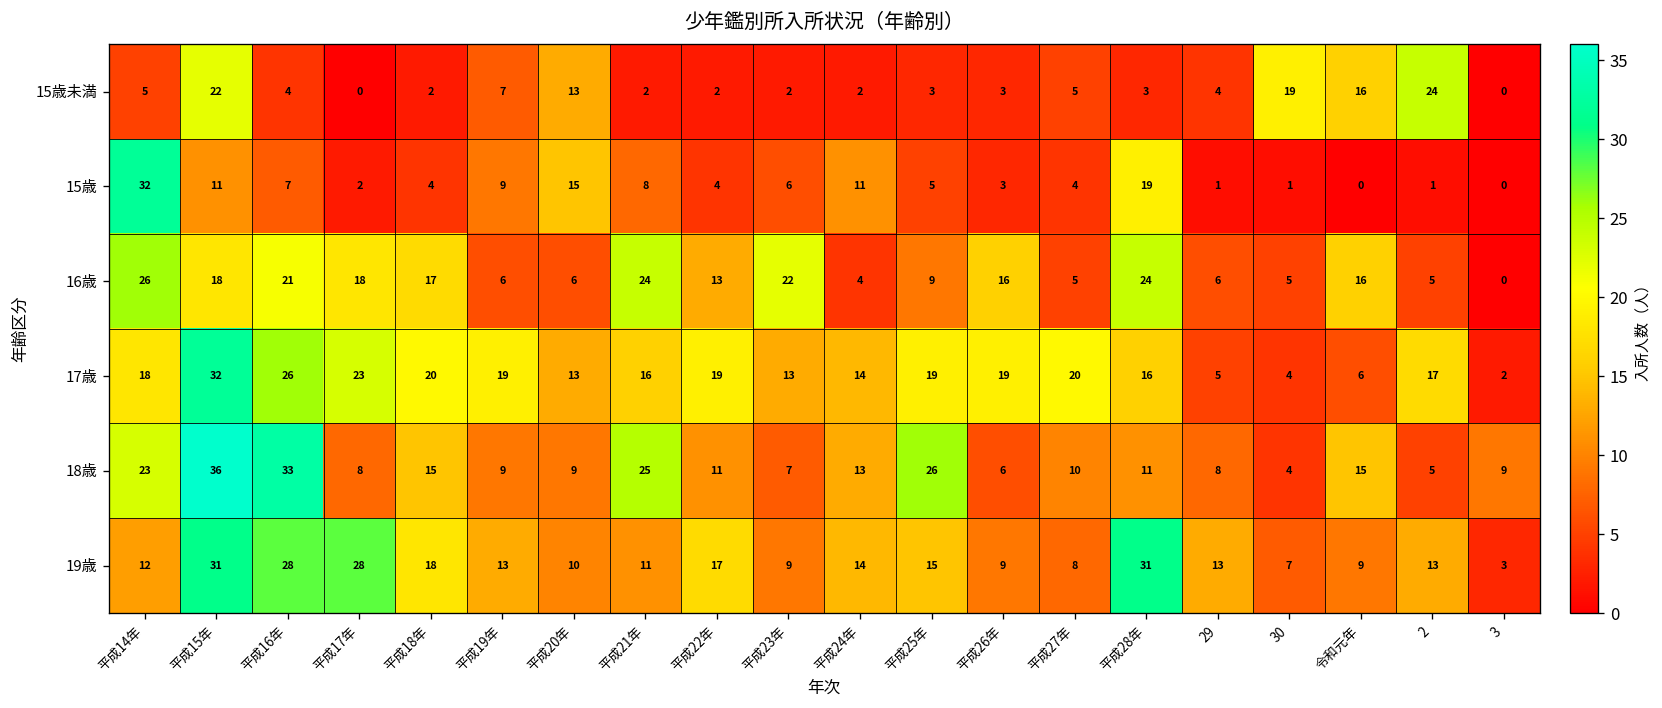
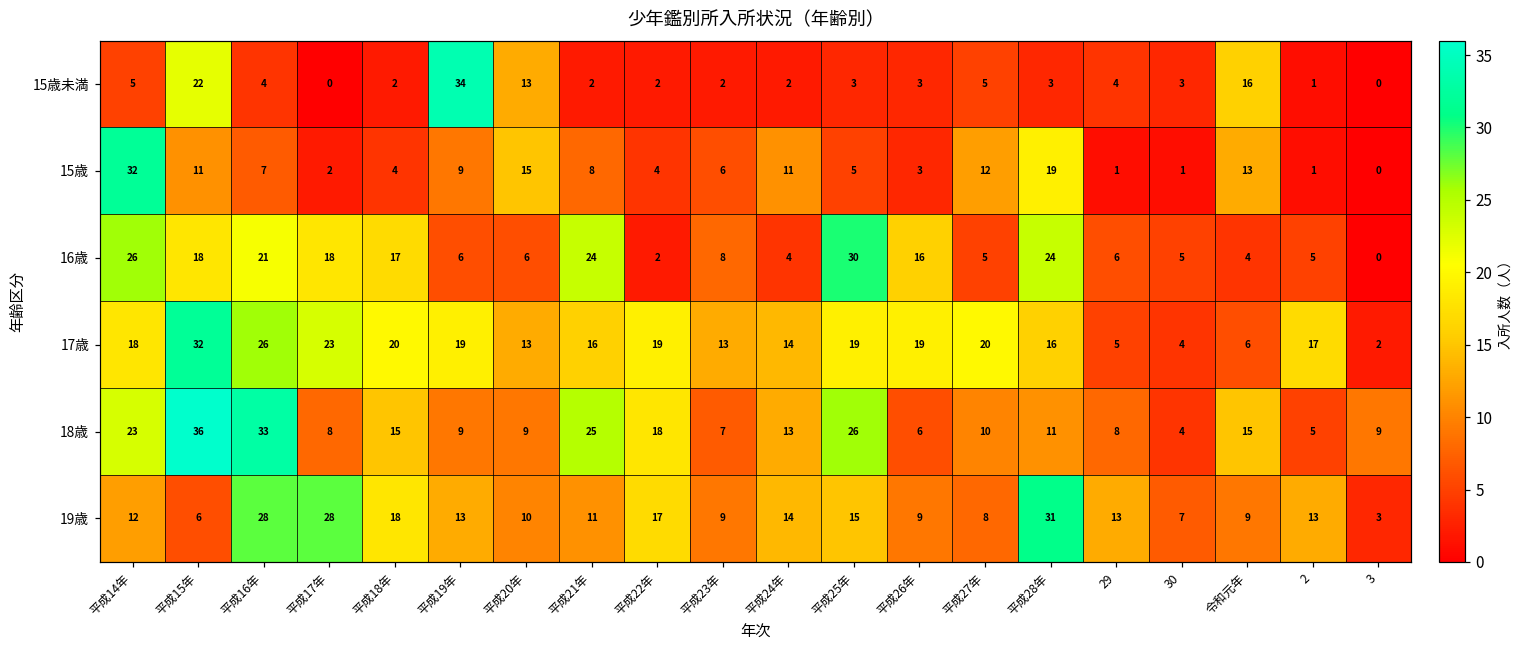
  {
    "15歳未満": {
      "平成14年": 5,
      "平成15年": 22,
      "平成16年": 4,
      "平成17年": 0,
      "平成18年": 2,
-     "平成19年": 7,
+     "平成19年": 34,
      "平成20年": 13,
      "平成21年": 2,
      "平成22年": 2,
      "平成23年": 2,
      "平成24年": 2,
      "平成25年": 3,
      "平成26年": 3,
      "平成27年": 5,
      "平成28年": 3,
      "29": 4,
-     "30": 19,
+     "30": 3,
      "令和元年": 16,
-     "2": 24,
+     "2": 1,
      "3": 0
    },
    "15歳": {
      "平成14年": 32,
      "平成15年": 11,
      "平成16年": 7,
      "平成17年": 2,
      "平成18年": 4,
      "平成19年": 9,
      "平成20年": 15,
      "平成21年": 8,
      "平成22年": 4,
      "平成23年": 6,
      "平成24年": 11,
      "平成25年": 5,
      "平成26年": 3,
-     "平成27年": 4,
+     "平成27年": 12,
      "平成28年": 19,
      "29": 1,
      "30": 1,
-     "令和元年": 0,
+     "令和元年": 13,
      "2": 1,
      "3": 0
    },
    "16歳": {
      "平成14年": 26,
      "平成15年": 18,
      "平成16年": 21,
      "平成17年": 18,
      "平成18年": 17,
      "平成19年": 6,
      "平成20年": 6,
      "平成21年": 24,
-     "平成22年": 13,
-     "平成23年": 22,
+     "平成22年": 2,
+     "平成23年": 8,
      "平成24年": 4,
-     "平成25年": 9,
+     "平成25年": 30,
      "平成26年": 16,
      "平成27年": 5,
      "平成28年": 24,
      "29": 6,
      "30": 5,
-     "令和元年": 16,
+     "令和元年": 4,
      "2": 5,
      "3": 0
    },
    "17歳": {
      "平成14年": 18,
      "平成15年": 32,
      "平成16年": 26,
      "平成17年": 23,
      "平成18年": 20,
      "平成19年": 19,
      "平成20年": 13,
      "平成21年": 16,
      "平成22年": 19,
      "平成23年": 13,
      "平成24年": 14,
      "平成25年": 19,
      "平成26年": 19,
      "平成27年": 20,
      "平成28年": 16,
      "29": 5,
      "30": 4,
      "令和元年": 6,
      "2": 17,
      "3": 2
    },
    "18歳": {
      "平成14年": 23,
      "平成15年": 36,
      "平成16年": 33,
      "平成17年": 8,
      "平成18年": 15,
      "平成19年": 9,
      "平成20年": 9,
      "平成21年": 25,
-     "平成22年": 11,
+     "平成22年": 18,
      "平成23年": 7,
      "平成24年": 13,
      "平成25年": 26,
      "平成26年": 6,
      "平成27年": 10,
      "平成28年": 11,
      "29": 8,
      "30": 4,
      "令和元年": 15,
      "2": 5,
      "3": 9
    },
    "19歳": {
      "平成14年": 12,
-     "平成15年": 31,
+     "平成15年": 6,
      "平成16年": 28,
      "平成17年": 28,
      "平成18年": 18,
      "平成19年": 13,
      "平成20年": 10,
      "平成21年": 11,
      "平成22年": 17,
      "平成23年": 9,
      "平成24年": 14,
      "平成25年": 15,
      "平成26年": 9,
      "平成27年": 8,
      "平成28年": 31,
      "29": 13,
      "30": 7,
      "令和元年": 9,
      "2": 13,
      "3": 3
    }
  }
